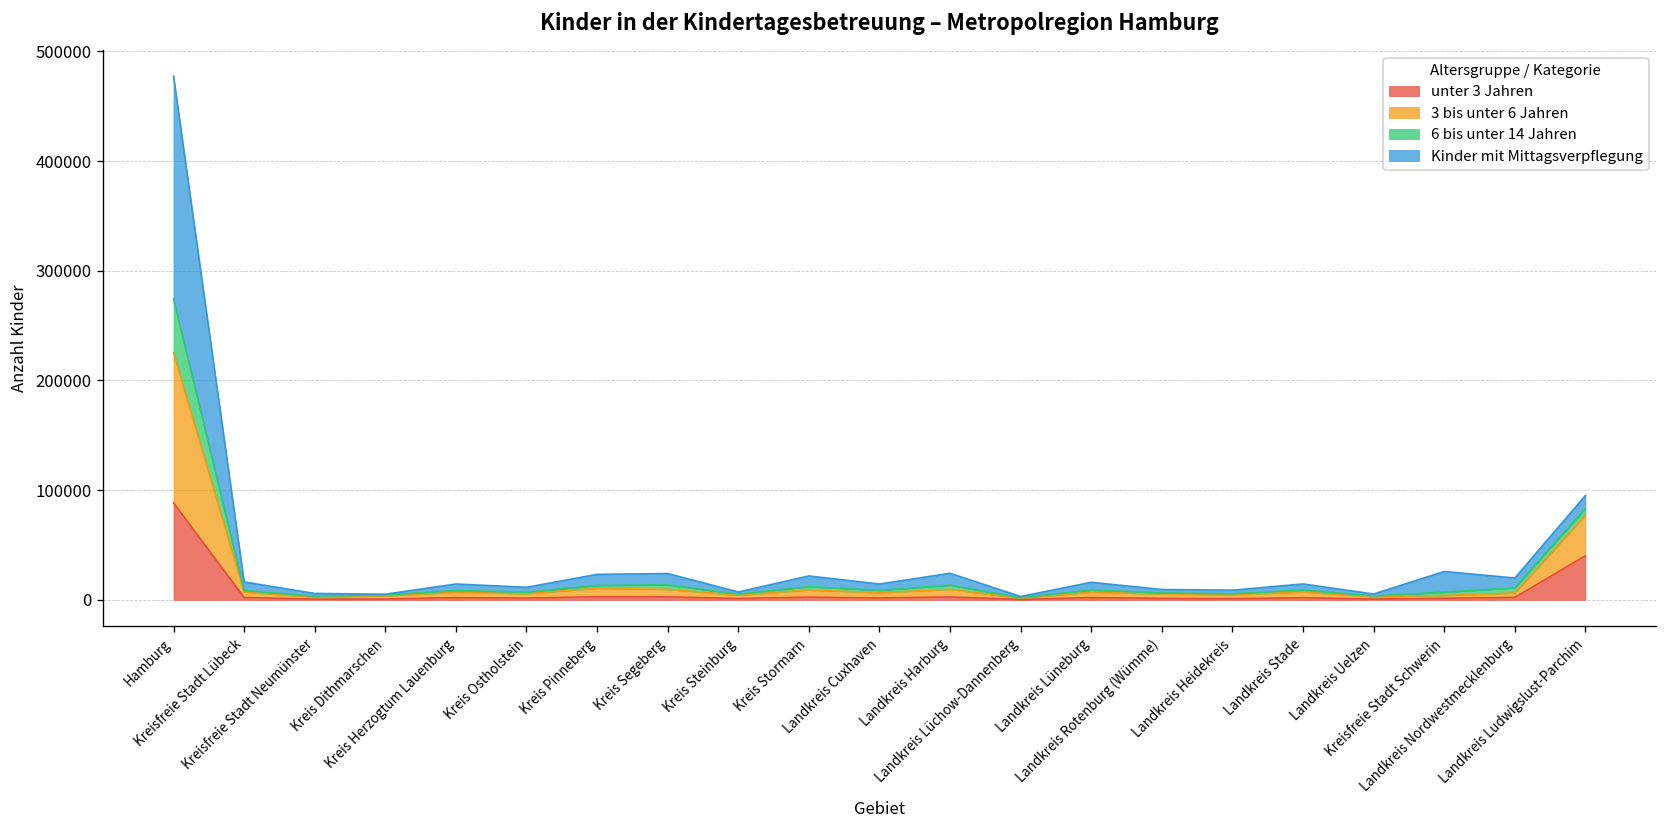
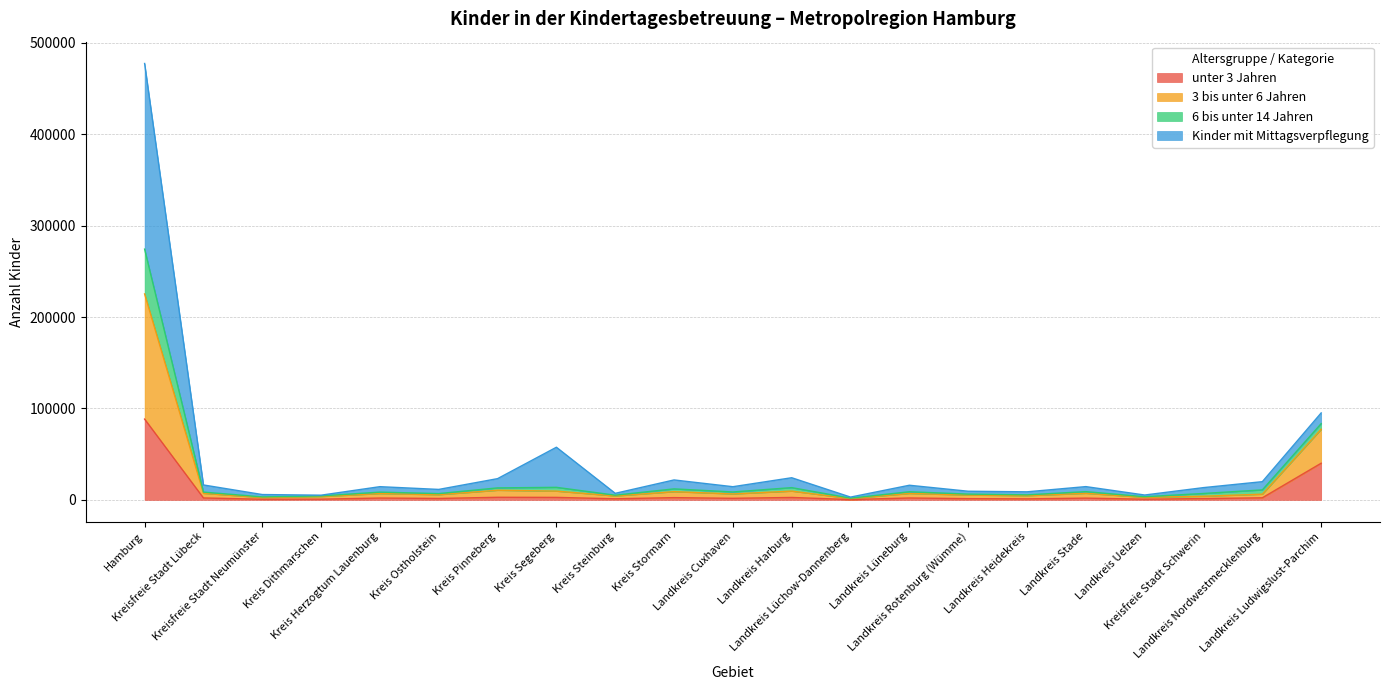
  {
    "unter 3 Jahren": {
      "Hamburg": 90000,
      "Kreisfreie Stadt Lübeck": 0,
      "Kreis Dithmarschen": 0,
      "Kreis Herzogtum Lauenburg": 0,
      "Kreis Ostholstein": 0,
      "Kreis Pinneberg": 0,
      "Kreis Segeberg": 0,
      "Kreis Steinburg": 0,
      "Kreis Stormarn": 0,
      "Landkreis Cuxhaven": 0,
      "Landkreis Harburg": 0,
      "Landkreis Lüneburg": 0,
      "Landkreis Rotenburg (Wümme)": 0,
      "Landkreis Heidekreis": 0,
      "Landkreis Stade": 0,
      "Landkreis Nordwestmecklenburg": 0,
      "Landkreis Ludwigslust-Parchim": 40000
    },
    "3 bis unter 6 Jahren": {
      "Hamburg": 140000,
      "Kreis Segeberg": 10000,
      "Kreis Stormarn": 10000,
      "Landkreis Harburg": 10000,
      "Landkreis Nordwestmecklenburg": 0,
      "Landkreis Ludwigslust-Parchim": 40000
    },
    "6 bis unter 14 Jahren": {
      "Hamburg": 50000,
      "Kreis Segeberg": 0,
      "Kreis Stormarn": 0,
      "Landkreis Harburg": 0,
      "Kreisfreie Stadt Schwerin": 0,
      "Landkreis Nordwestmecklenburg": 0,
      "Landkreis Ludwigslust-Parchim": 10000
    },
    "Kinder mit Mittagsverpflegung": {
      "Hamburg": 200000,
      "Kreisfreie Stadt Lübeck": 10000,
      "Kreis Herzogtum Lauenburg": 10000,
      "Kreis Ostholstein": 0,
      "Kreis Pinneberg": 10000,
-     "Kreis Segeberg": 10000,
+     "Kreis Segeberg": 40000,
      "Kreis Stormarn": 10000,
      "Landkreis Cuxhaven": 10000,
      "Landkreis Harburg": 10000,
      "Landkreis Lüneburg": 10000,
      "Landkreis Rotenburg (Wümme)": 0,
      "Landkreis Heidekreis": 0,
      "Landkreis Stade": 10000,
-     "Kreisfreie Stadt Schwerin": 20000,
+     "Kreisfreie Stadt Schwerin": 10000,
      "Landkreis Nordwestmecklenburg": 10000,
      "Landkreis Ludwigslust-Parchim": 10000
    }
  }
